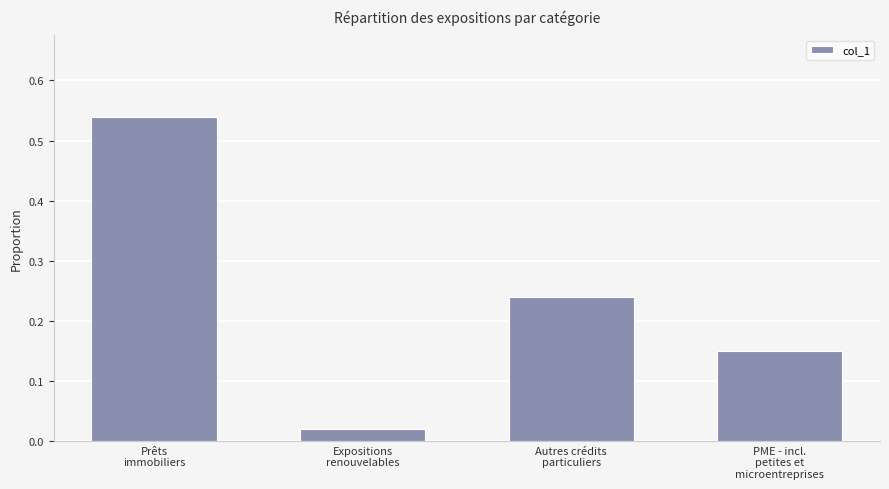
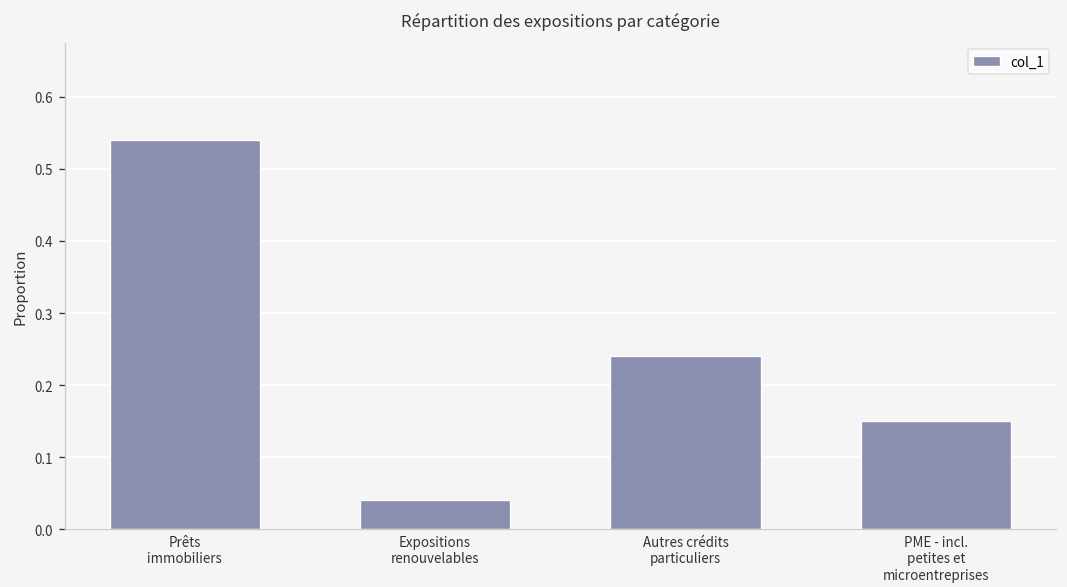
  {
    "Prêts immobiliers": 0.54,
-   "Expositions renouvelables": 0.02,
+   "Expositions renouvelables": 0.04,
    "Autres crédits particuliers": 0.24,
    "PME - incl. petites et microentreprises": 0.15
  }
